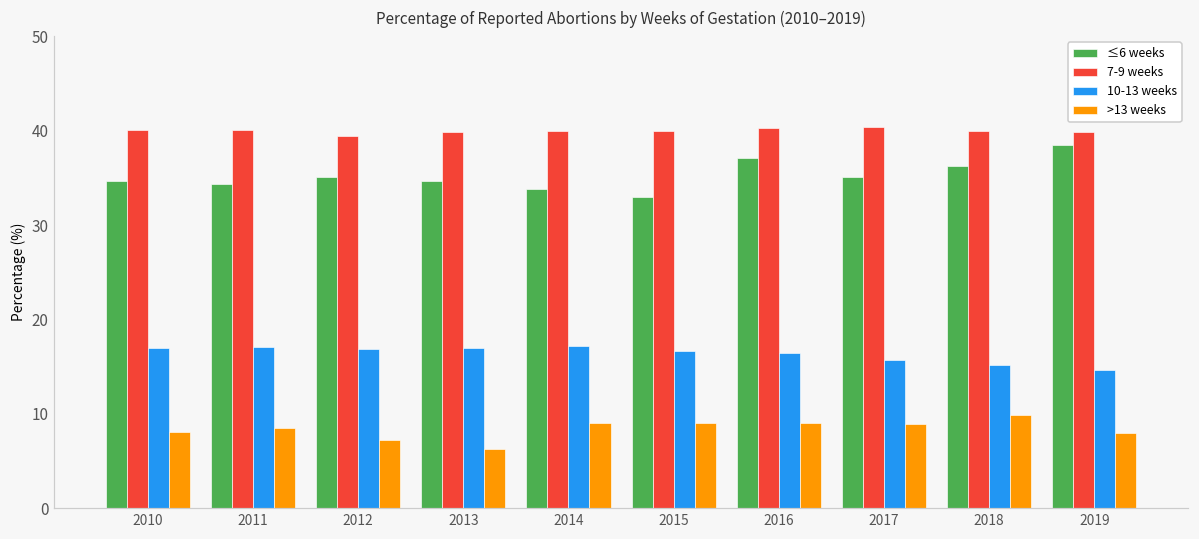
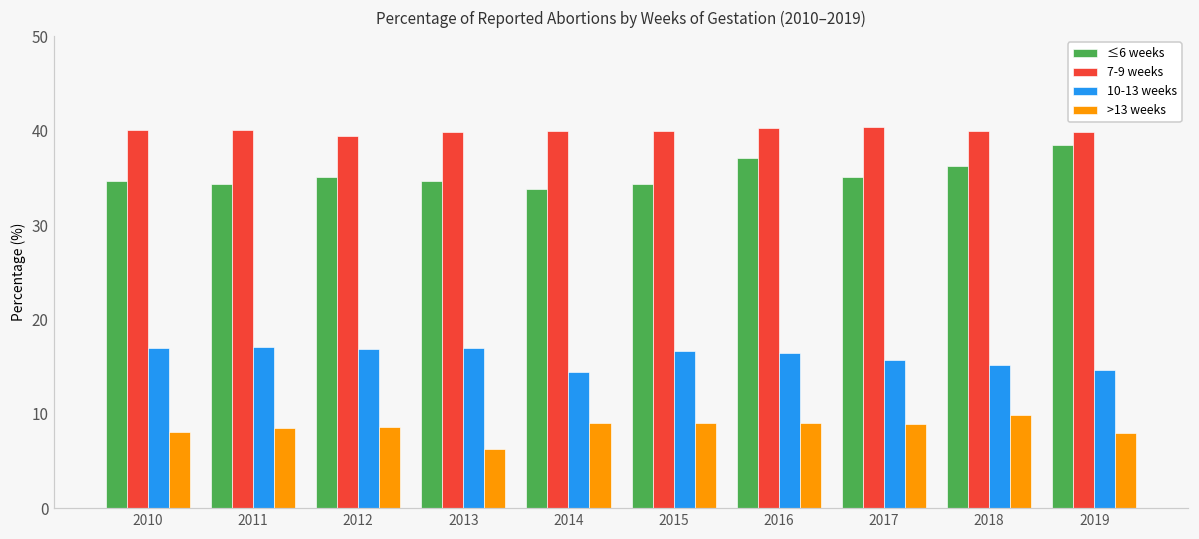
  {
    "≤6 weeks": {
      "2010": 35,
      "2011": 34,
      "2012": 35,
      "2013": 35,
      "2014": 34,
-     "2015": 33,
+     "2015": 34,
      "2016": 37,
      "2017": 35,
      "2018": 36,
      "2019": 39
    },
    "7-9 weeks": {
      "2010": 40,
      "2011": 40,
      "2012": 39,
      "2013": 40,
      "2014": 40,
      "2015": 40,
      "2016": 40,
      "2017": 40,
      "2018": 40,
      "2019": 40
    },
    "10-13 weeks": {
      "2010": 17,
      "2011": 17,
      "2012": 17,
      "2013": 17,
-     "2014": 17,
+     "2014": 14,
      "2015": 17,
      "2016": 16,
      "2017": 16,
      "2018": 15,
      "2019": 15
    },
    ">13 weeks": {
      "2010": 8,
      "2011": 9,
-     "2012": 7,
+     "2012": 9,
      "2013": 6,
      "2014": 9,
      "2015": 9,
      "2016": 9,
      "2017": 9,
      "2018": 10,
      "2019": 8
    }
  }
